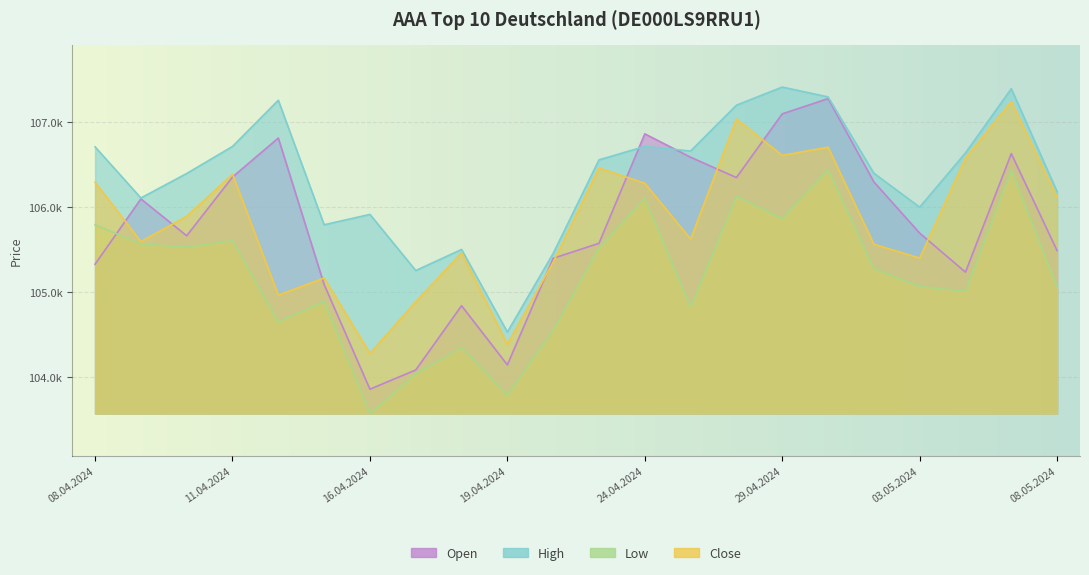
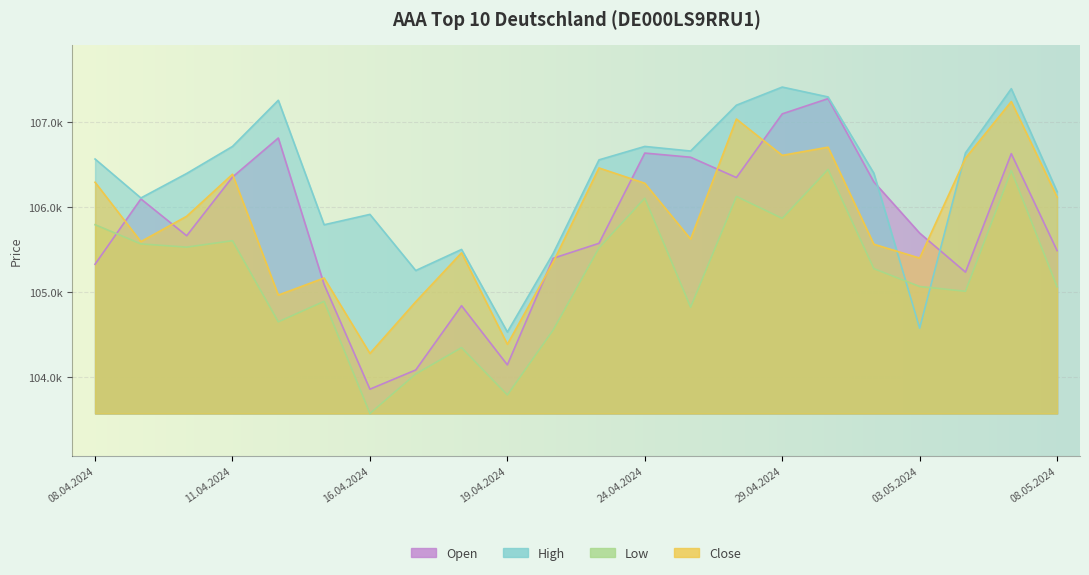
  {
    "Open": {
      "08.04.2024": 105300,
      "11.04.2024": 106400,
      "16.04.2024": 103900,
      "19.04.2024": 104100,
-     "24.04.2024": 106900,
+     "24.04.2024": 106600,
      "29.04.2024": 107100,
      "03.05.2024": 105700,
      "08.05.2024": 105500
    },
    "High": {
-     "08.04.2024": 106700,
+     "08.04.2024": 106600,
      "11.04.2024": 106700,
      "16.04.2024": 105900,
      "19.04.2024": 104500,
      "24.04.2024": 106700,
      "29.04.2024": 107400,
-     "03.05.2024": 106000,
+     "03.05.2024": 104600,
      "08.05.2024": 106200
    },
    "Low": {
      "08.04.2024": 105800,
      "11.04.2024": 105600,
      "16.04.2024": 103600,
      "19.04.2024": 103800,
      "24.04.2024": 106100,
      "29.04.2024": 105900,
      "03.05.2024": 105100,
      "08.05.2024": 105100
    },
    "Close": {
      "08.04.2024": 106300,
      "11.04.2024": 106400,
      "16.04.2024": 104300,
      "19.04.2024": 104400,
      "24.04.2024": 106300,
      "29.04.2024": 106600,
      "03.05.2024": 105400,
      "08.05.2024": 106100
    }
  }
